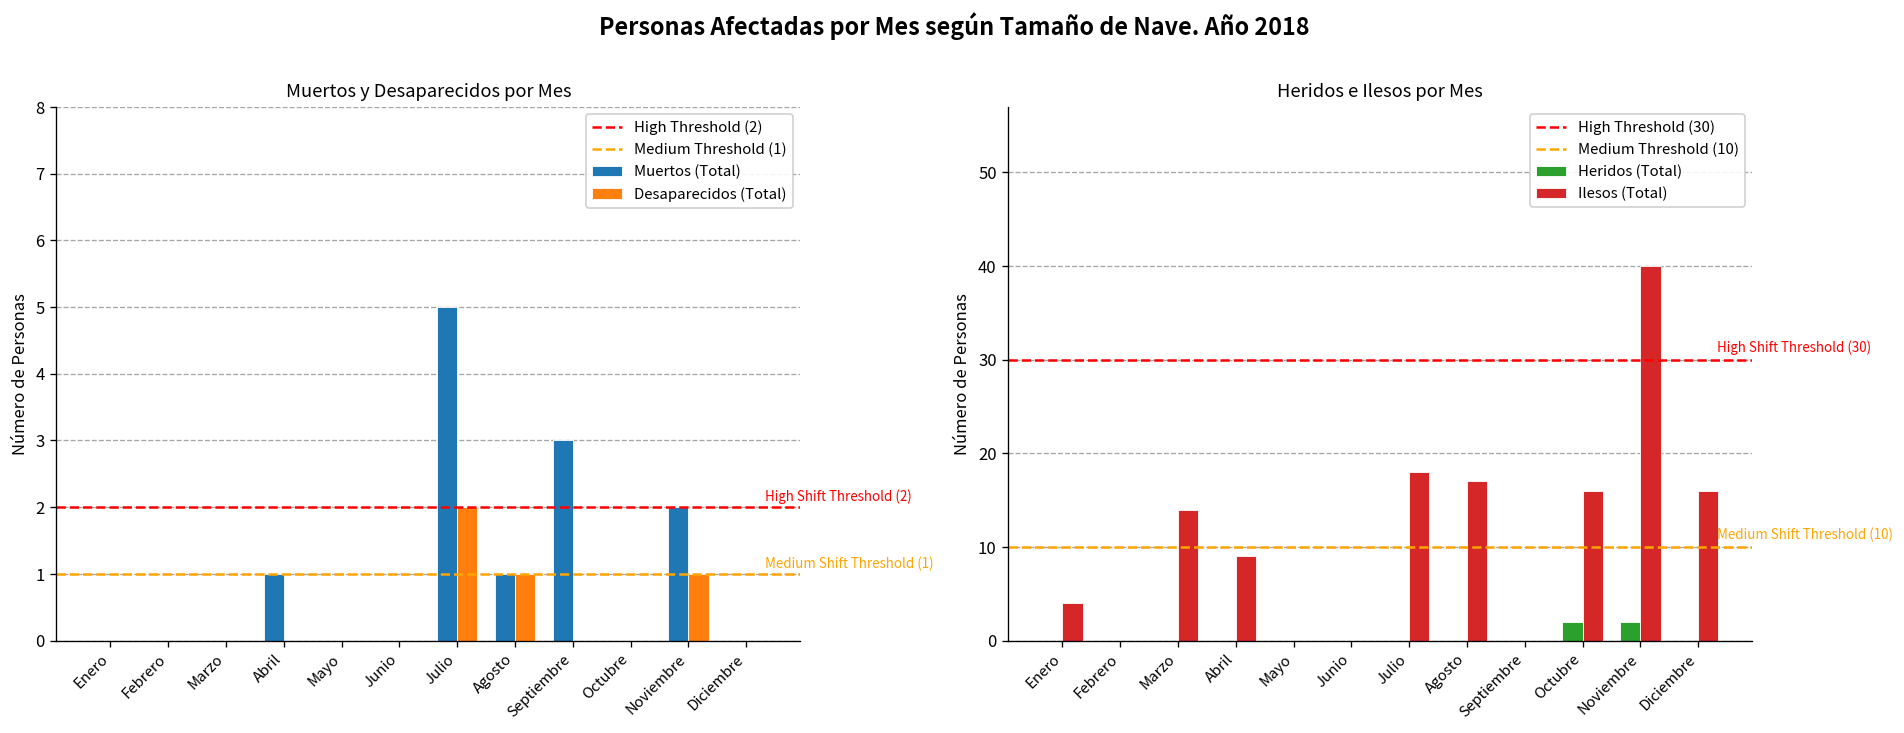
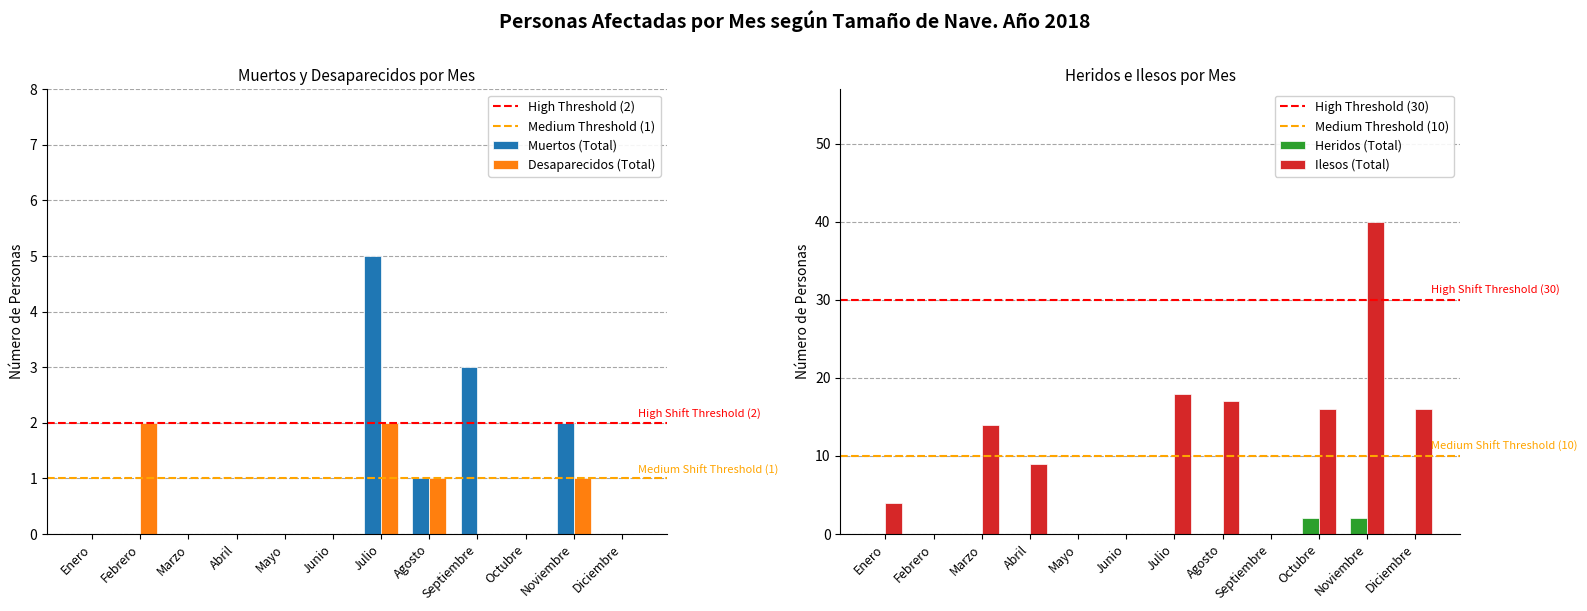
  {
    "Muertos y Desaparecidos por Mes": {
      "Muertos (Total)": {
        "Enero": 0,
        "Febrero": 0,
        "Marzo": 0,
-       "Abril": 1,
+       "Abril": 0,
        "Mayo": 0,
        "Junio": 0,
        "Julio": 5,
        "Agosto": 1,
        "Septiembre": 3,
        "Octubre": 0,
        "Noviembre": 2,
        "Diciembre": 0
      },
      "Desaparecidos (Total)": {
        "Enero": 0,
-       "Febrero": 0,
+       "Febrero": 2,
        "Marzo": 0,
        "Abril": 0,
        "Mayo": 0,
        "Junio": 0,
        "Julio": 2,
        "Agosto": 1,
        "Septiembre": 0,
        "Octubre": 0,
        "Noviembre": 1,
        "Diciembre": 0
      }
    },
    "Heridos e Ilesos por Mes": {
      "Heridos (Total)": {
        "Enero": 0,
        "Febrero": 0,
        "Marzo": 0,
        "Abril": 0,
        "Mayo": 0,
        "Junio": 0,
        "Julio": 0,
        "Agosto": 0,
        "Septiembre": 0,
        "Octubre": 2,
        "Noviembre": 2,
        "Diciembre": 0
      },
      "Ilesos (Total)": {
        "Enero": 4,
        "Febrero": 0,
        "Marzo": 14,
        "Abril": 9,
        "Mayo": 0,
        "Junio": 0,
        "Julio": 18,
        "Agosto": 17,
        "Septiembre": 0,
        "Octubre": 16,
        "Noviembre": 40,
        "Diciembre": 16
      }
    }
  }
